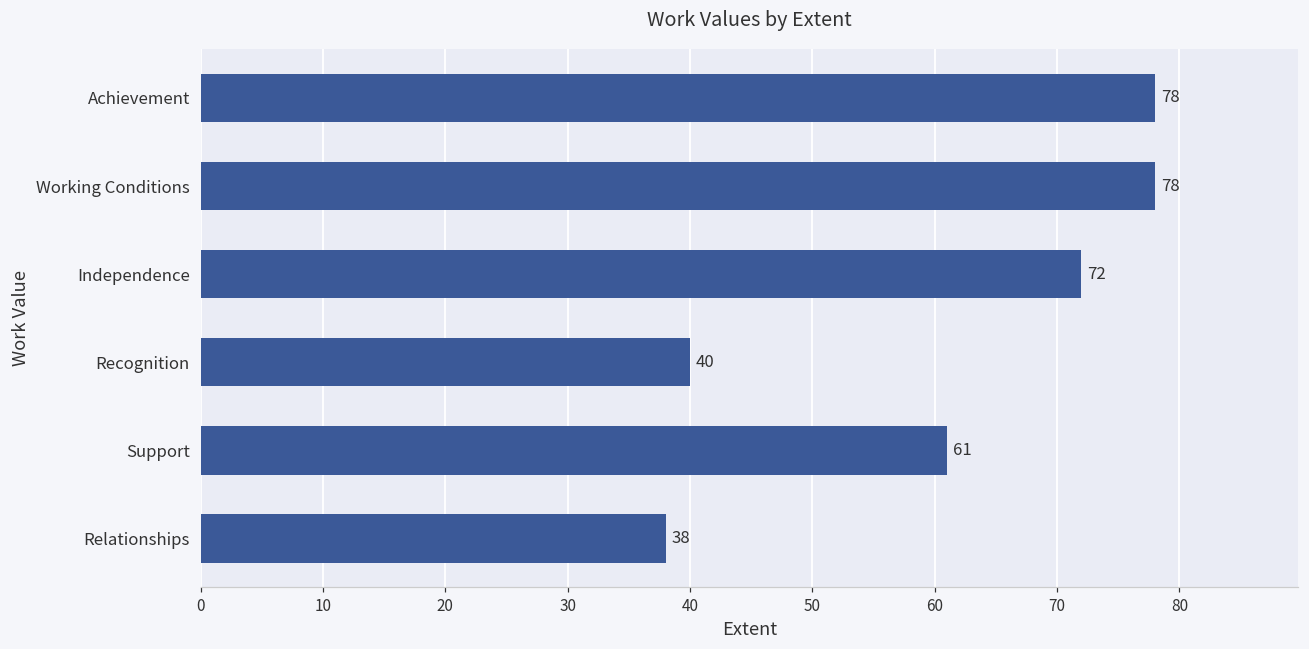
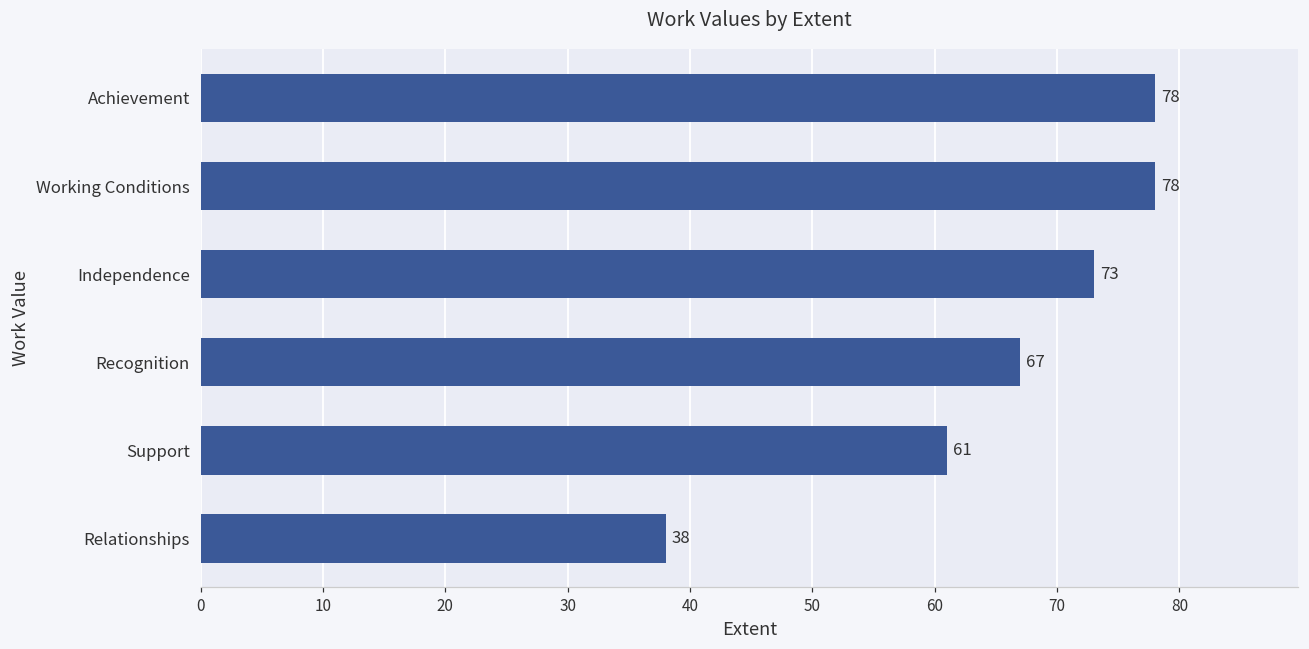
  {
    "Achievement": 78,
    "Working Conditions": 78,
-   "Independence": 72,
-   "Recognition": 40,
+   "Independence": 73,
+   "Recognition": 67,
    "Support": 61,
    "Relationships": 38
  }
